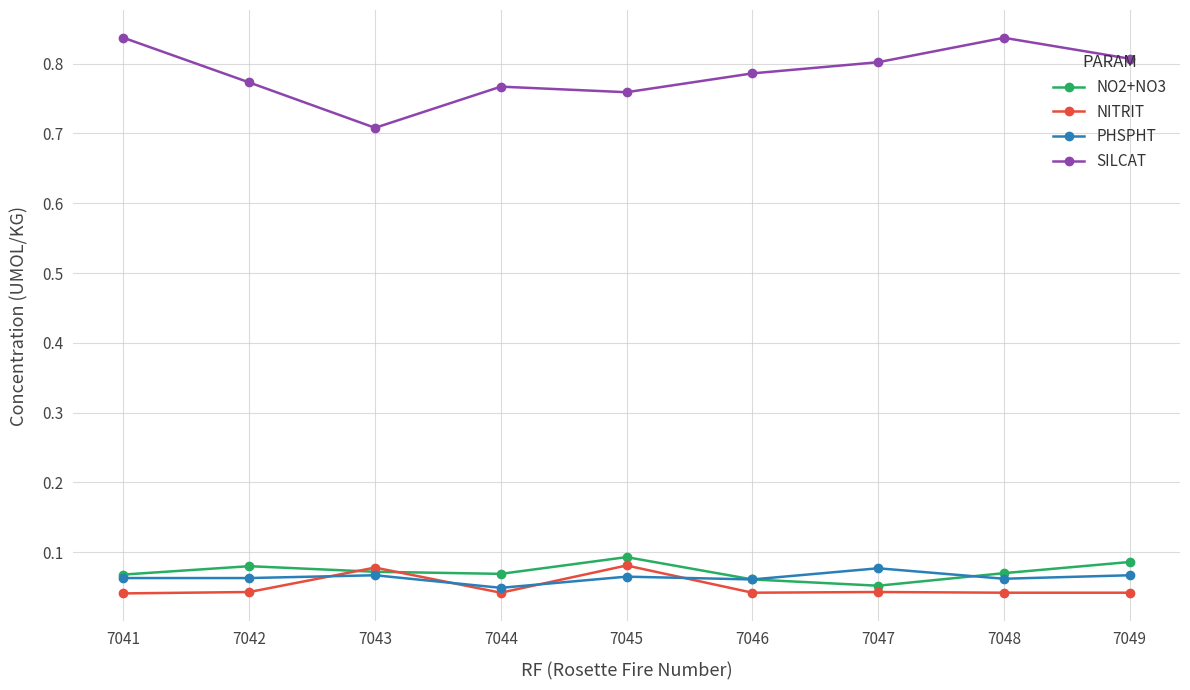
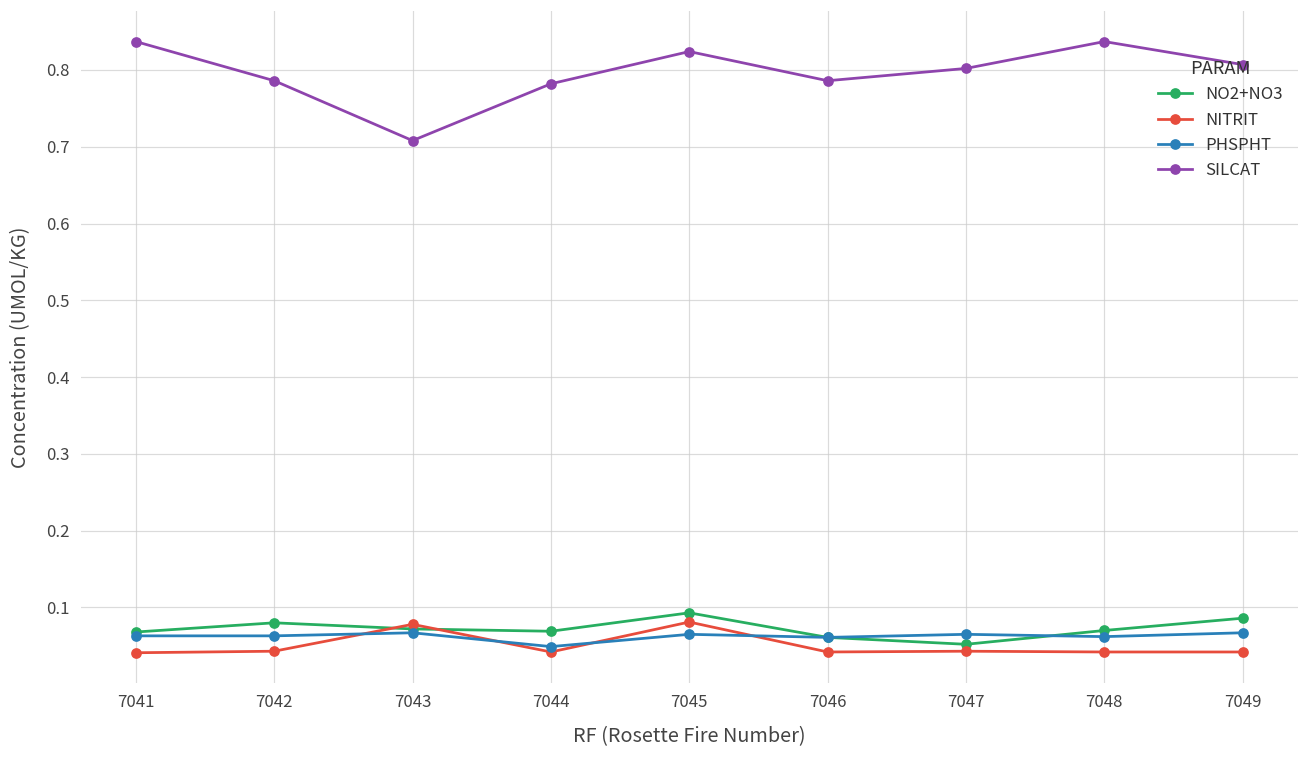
  {
    "NO2+NO3": {
      "7041": 0.07,
      "7042": 0.08,
      "7043": 0.07,
      "7044": 0.07,
      "7045": 0.09,
      "7047": 0.05,
      "7048": 0.07,
      "7049": 0.09
    },
    "NITRIT": {
      "7041": 0.04,
      "7042": 0.04,
      "7043": 0.08,
      "7044": 0.04,
      "7045": 0.08,
      "7046": 0.04,
      "7047": 0.04,
      "7048": 0.04,
      "7049": 0.04
    },
    "PHSPHT": {
      "7041": 0.06,
      "7042": 0.06,
      "7043": 0.07,
      "7044": 0.05,
      "7045": 0.07,
-     "7047": 0.08,
+     "7047": 0.07,
      "7048": 0.06,
      "7049": 0.07
    },
    "SILCAT": {
      "7041": 0.84,
-     "7042": 0.77,
+     "7042": 0.79,
      "7043": 0.71,
-     "7044": 0.77,
-     "7045": 0.76,
+     "7044": 0.78,
+     "7045": 0.82,
      "7046": 0.79,
      "7047": 0.80,
      "7048": 0.84,
      "7049": 0.81
    }
  }
